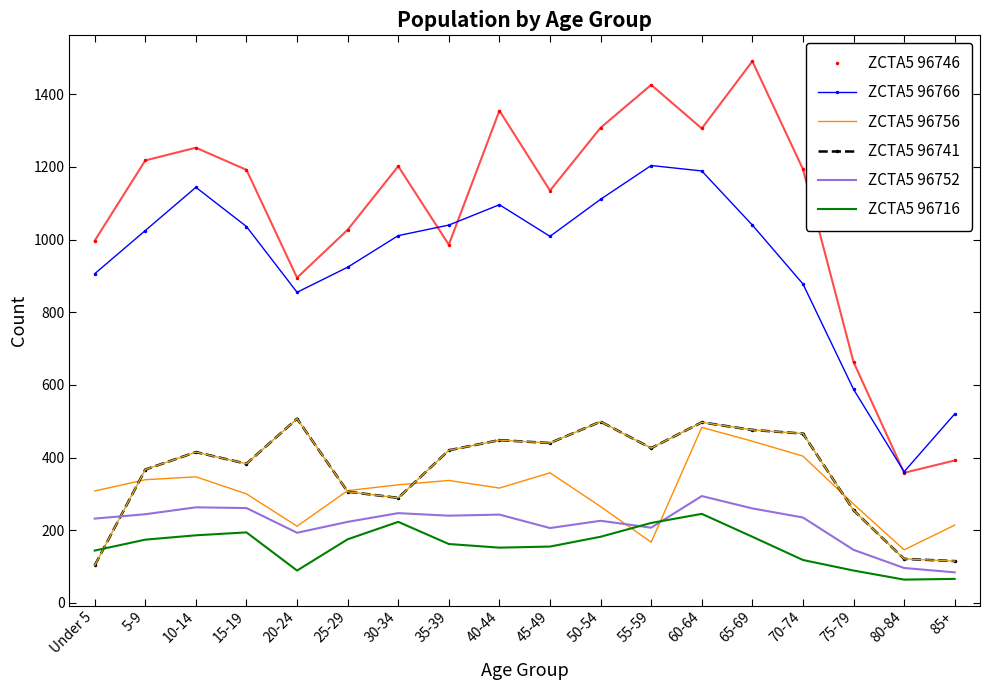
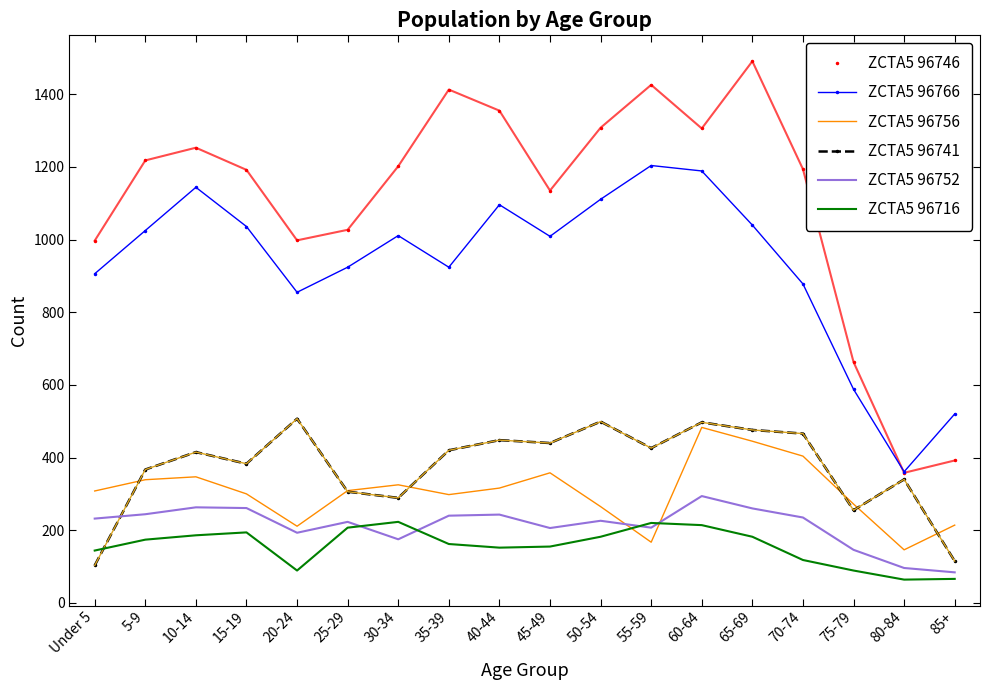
  {
    "ZCTA5 96746": {
      "Under 5": 1000,
      "5-9": 1220,
      "10-14": 1250,
      "15-19": 1190,
-     "20-24": 900,
+     "20-24": 1000,
      "25-29": 1030,
      "30-34": 1200,
-     "35-39": 990,
+     "35-39": 1410,
      "40-44": 1360,
      "45-49": 1140,
      "50-54": 1310,
      "55-59": 1430,
      "60-64": 1310,
      "65-69": 1490,
      "70-74": 1190,
      "75-79": 660,
      "85+": 390
    },
    "ZCTA5 96766": {
      "Under 5": 910,
      "5-9": 1030,
      "10-14": 1140,
      "15-19": 1040,
      "20-24": 860,
      "25-29": 920,
      "30-34": 1010,
-     "35-39": 1040,
+     "35-39": 920,
      "40-44": 1100,
      "45-49": 1010,
      "50-54": 1110,
      "55-59": 1200,
      "60-64": 1190,
      "65-69": 1040,
      "70-74": 880,
      "75-79": 590,
      "85+": 520
    },
    "ZCTA5 96756": {
      "Under 5": 310,
      "5-9": 340,
      "10-14": 350,
      "15-19": 300,
      "20-24": 210,
      "30-34": 330,
-     "35-39": 340,
+     "35-39": 300,
      "40-44": 320,
      "45-49": 360,
      "50-54": 270,
      "55-59": 170,
      "60-64": 480,
      "65-69": 450,
      "70-74": 400,
      "75-79": 270,
      "80-84": 150,
      "85+": 210
    },
    "ZCTA5 96741": {
      "Under 5": 100,
      "5-9": 370,
      "10-14": 420,
      "15-19": 380,
      "20-24": 510,
      "30-34": 290,
      "35-39": 420,
      "40-44": 450,
      "45-49": 440,
      "50-54": 500,
      "55-59": 430,
      "60-64": 500,
      "65-69": 480,
      "70-74": 470,
      "75-79": 260,
-     "80-84": 120,
+     "80-84": 340,
      "85+": 120
    },
    "ZCTA5 96752": {
      "Under 5": 230,
      "5-9": 240,
      "10-14": 260,
      "15-19": 260,
      "20-24": 190,
      "25-29": 220,
-     "30-34": 250,
+     "30-34": 180,
      "35-39": 240,
      "40-44": 240,
      "45-49": 210,
      "50-54": 230,
      "55-59": 210,
      "60-64": 290,
      "65-69": 260,
      "70-74": 240,
      "75-79": 150,
      "80-84": 100,
      "85+": 80
    },
    "ZCTA5 96716": {
      "Under 5": 140,
      "5-9": 170,
      "10-14": 190,
      "15-19": 190,
      "20-24": 90,
-     "25-29": 180,
+     "25-29": 210,
      "30-34": 220,
      "35-39": 160,
      "40-44": 150,
      "45-49": 160,
      "50-54": 180,
      "55-59": 220,
-     "60-64": 250,
+     "60-64": 210,
      "65-69": 180,
      "70-74": 120,
      "75-79": 90,
      "80-84": 60,
      "85+": 70
    }
  }
